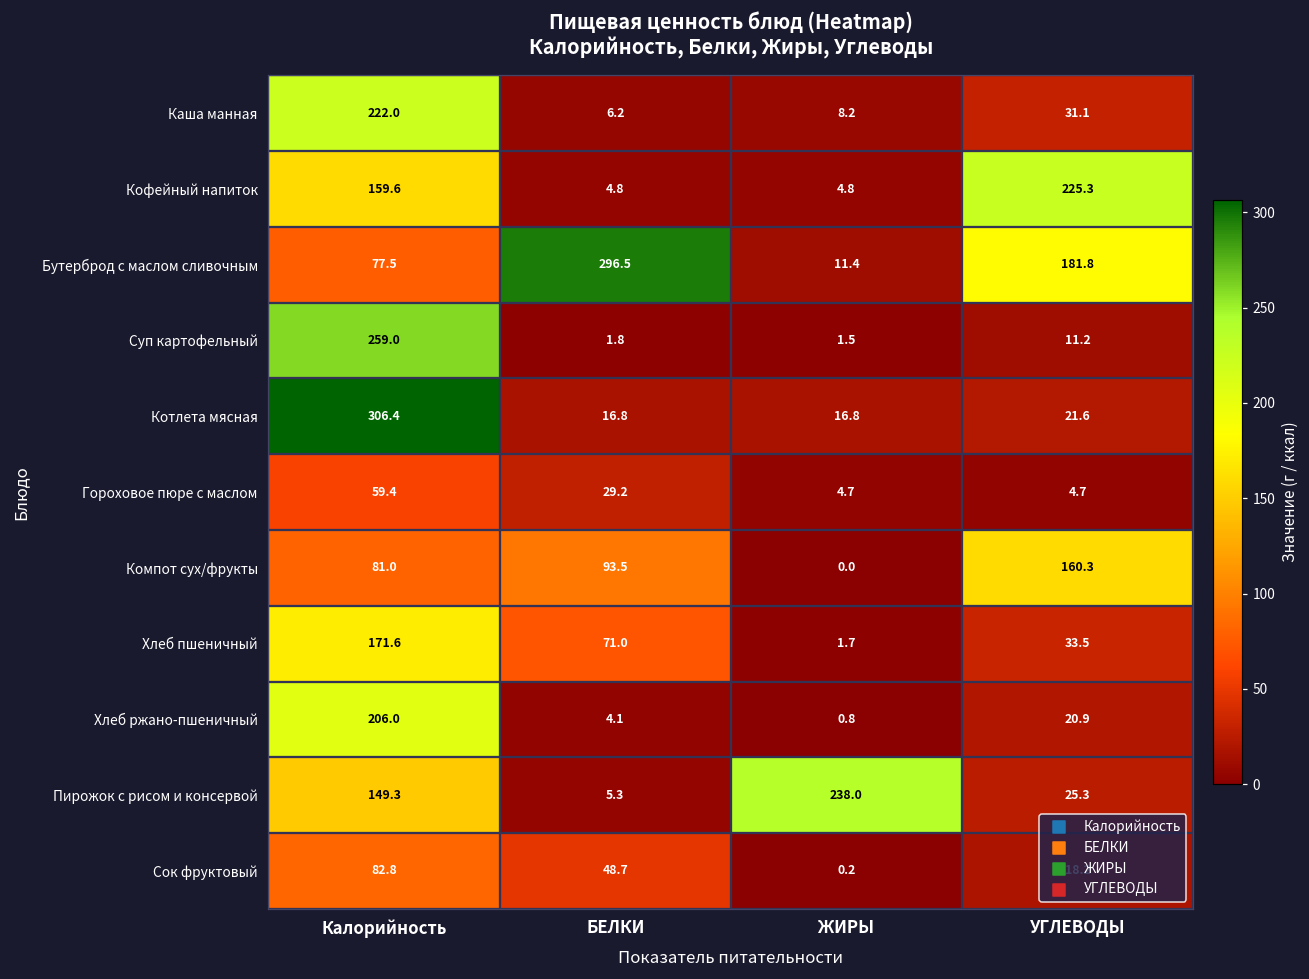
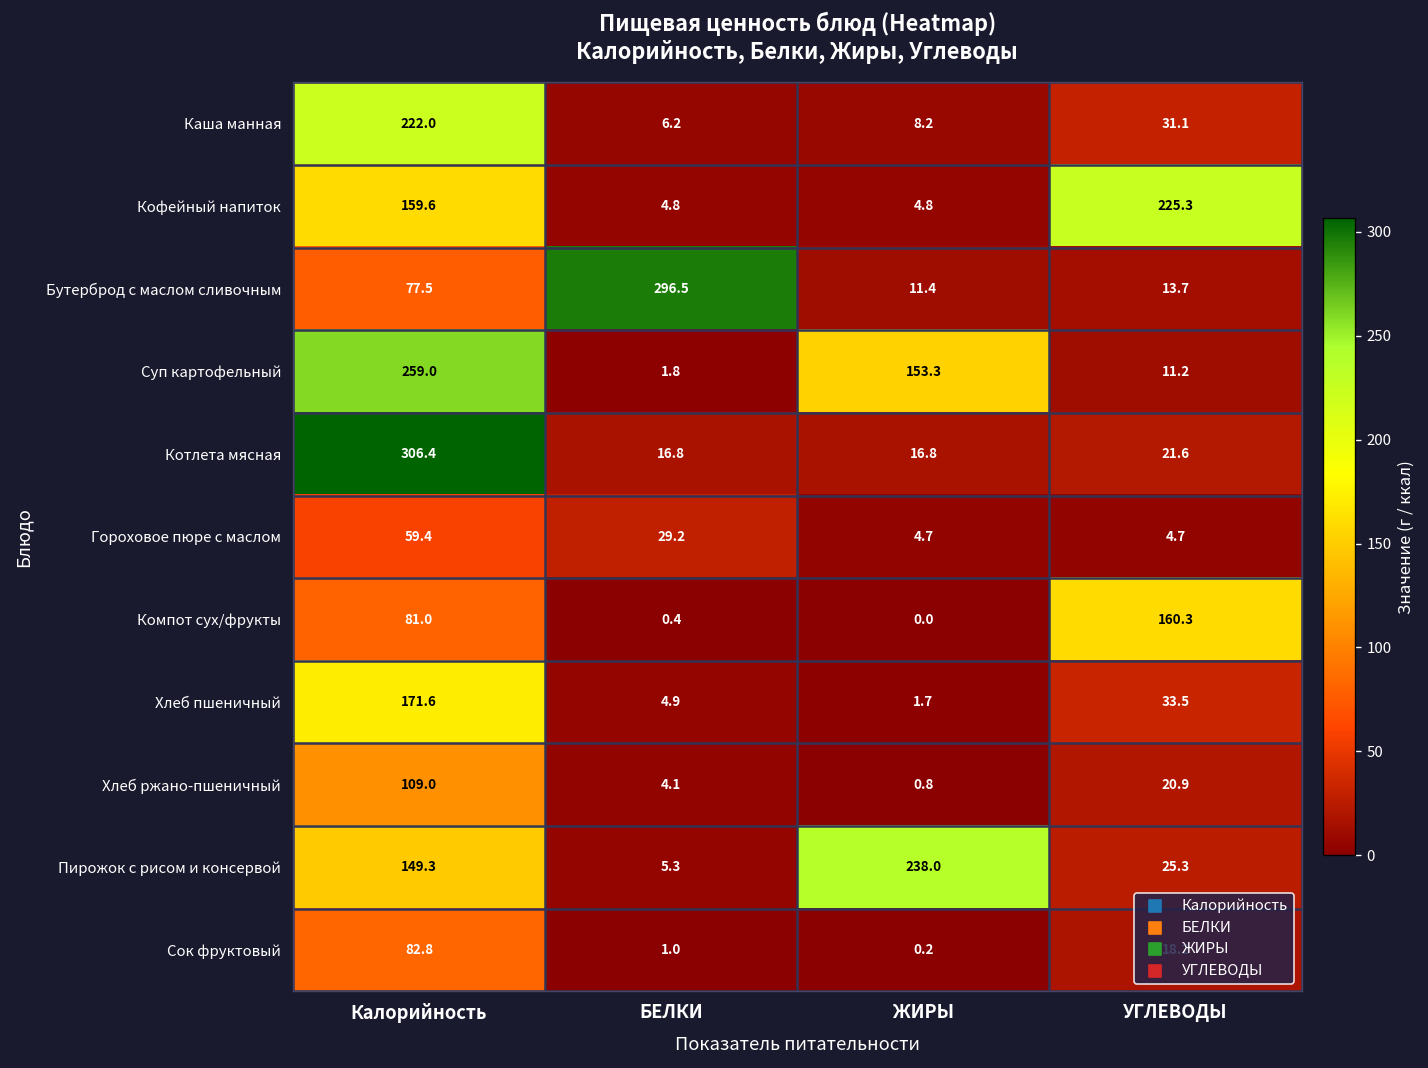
  {
    "Каша манная": {
      "Калорийность": 222.0,
      "БЕЛКИ": 6.2,
      "ЖИРЫ": 8.2,
      "УГЛЕВОДЫ": 31.1
    },
    "Кофейный напиток": {
      "Калорийность": 159.6,
      "БЕЛКИ": 4.8,
      "ЖИРЫ": 4.8,
      "УГЛЕВОДЫ": 225.3
    },
    "Бутерброд с маслом сливочным": {
      "Калорийность": 77.5,
      "БЕЛКИ": 296.5,
      "ЖИРЫ": 11.4,
-     "УГЛЕВОДЫ": 181.8
+     "УГЛЕВОДЫ": 13.7
    },
    "Суп картофельный": {
      "Калорийность": 259.0,
      "БЕЛКИ": 1.8,
-     "ЖИРЫ": 1.5,
+     "ЖИРЫ": 153.3,
      "УГЛЕВОДЫ": 11.2
    },
    "Котлета мясная": {
      "Калорийность": 306.4,
      "БЕЛКИ": 16.8,
      "ЖИРЫ": 16.8,
      "УГЛЕВОДЫ": 21.6
    },
    "Гороховое пюре с маслом": {
      "Калорийность": 59.4,
      "БЕЛКИ": 29.2,
      "ЖИРЫ": 4.7,
      "УГЛЕВОДЫ": 4.7
    },
    "Компот сух/фрукты": {
      "Калорийность": 81.0,
-     "БЕЛКИ": 93.5,
+     "БЕЛКИ": 0.4,
      "ЖИРЫ": 0.0,
      "УГЛЕВОДЫ": 160.3
    },
    "Хлеб пшеничный": {
      "Калорийность": 171.6,
-     "БЕЛКИ": 71.0,
+     "БЕЛКИ": 4.9,
      "ЖИРЫ": 1.7,
      "УГЛЕВОДЫ": 33.5
    },
    "Хлеб ржано-пшеничный": {
-     "Калорийность": 206.0,
+     "Калорийность": 109.0,
      "БЕЛКИ": 4.1,
      "ЖИРЫ": 0.8,
      "УГЛЕВОДЫ": 20.9
    },
    "Пирожок с рисом и консервой": {
      "Калорийность": 149.3,
      "БЕЛКИ": 5.3,
      "ЖИРЫ": 238.0,
      "УГЛЕВОДЫ": 25.3
    },
    "Сок фруктовый": {
      "Калорийность": 82.8,
-     "БЕЛКИ": 48.7,
+     "БЕЛКИ": 1.0,
      "ЖИРЫ": 0.2
    }
  }
